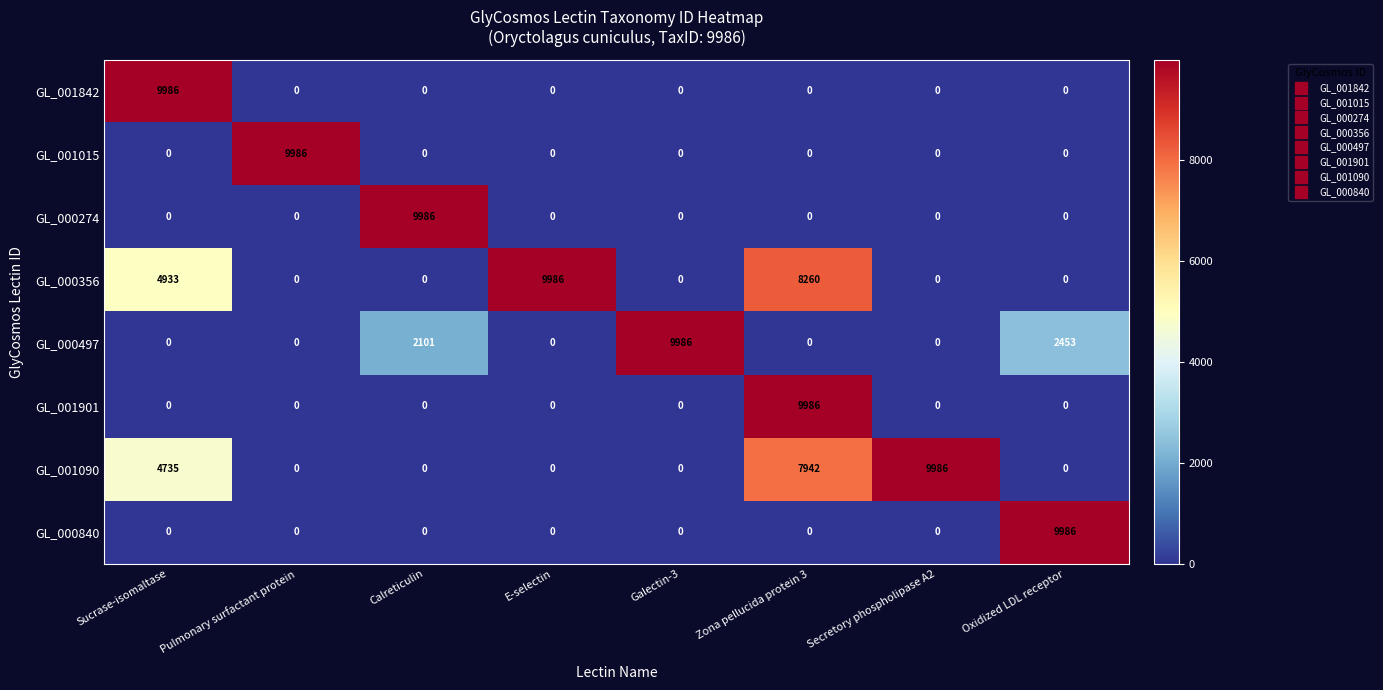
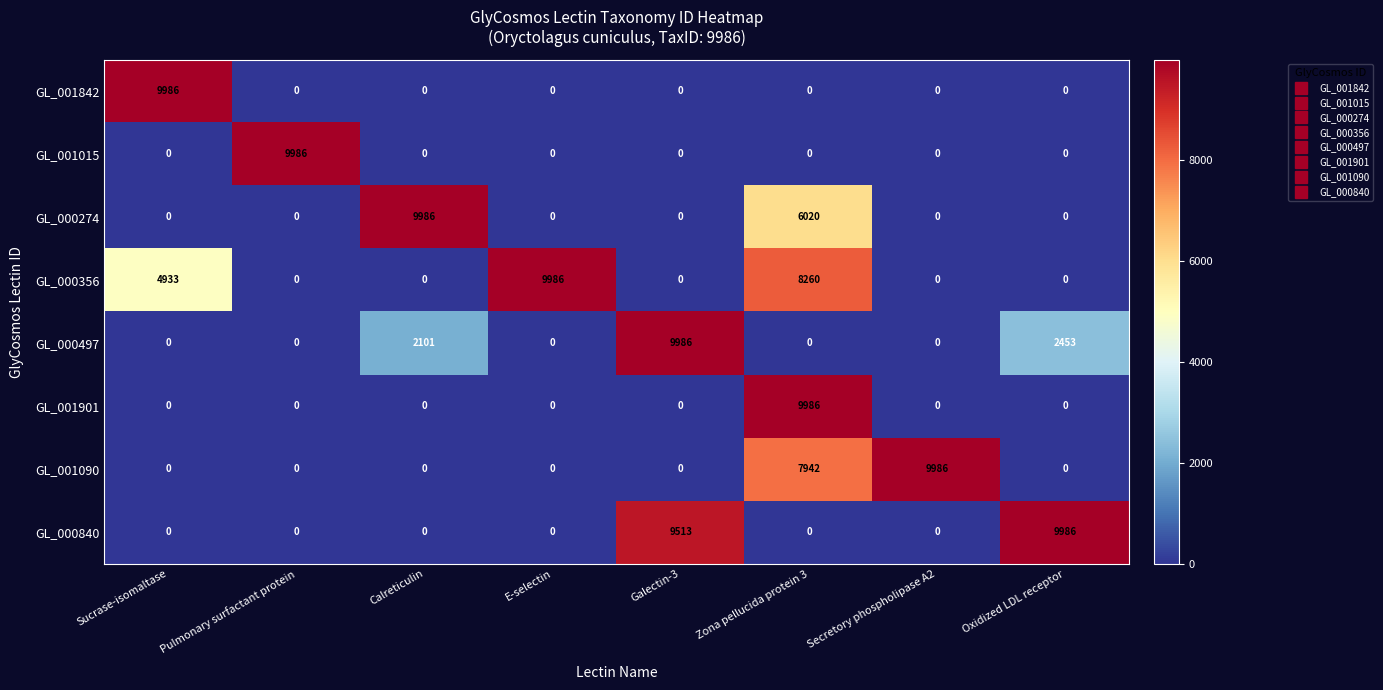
  {
    "GL_001842": {
      "Sucrase-isomaltase": 9986,
      "Pulmonary surfactant protein": 0,
      "Calreticulin": 0,
      "E-selectin": 0,
      "Galectin-3": 0,
      "Zona pellucida protein 3": 0,
      "Secretory phospholipase A2": 0,
      "Oxidized LDL receptor": 0
    },
    "GL_001015": {
      "Sucrase-isomaltase": 0,
      "Pulmonary surfactant protein": 9986,
      "Calreticulin": 0,
      "E-selectin": 0,
      "Galectin-3": 0,
      "Zona pellucida protein 3": 0,
      "Secretory phospholipase A2": 0,
      "Oxidized LDL receptor": 0
    },
    "GL_000274": {
      "Sucrase-isomaltase": 0,
      "Pulmonary surfactant protein": 0,
      "Calreticulin": 9986,
      "E-selectin": 0,
      "Galectin-3": 0,
-     "Zona pellucida protein 3": 0,
+     "Zona pellucida protein 3": 6020,
      "Secretory phospholipase A2": 0,
      "Oxidized LDL receptor": 0
    },
    "GL_000356": {
      "Sucrase-isomaltase": 4933,
      "Pulmonary surfactant protein": 0,
      "Calreticulin": 0,
      "E-selectin": 9986,
      "Galectin-3": 0,
      "Zona pellucida protein 3": 8260,
      "Secretory phospholipase A2": 0,
      "Oxidized LDL receptor": 0
    },
    "GL_000497": {
      "Sucrase-isomaltase": 0,
      "Pulmonary surfactant protein": 0,
      "Calreticulin": 2101,
      "E-selectin": 0,
      "Galectin-3": 9986,
      "Zona pellucida protein 3": 0,
      "Secretory phospholipase A2": 0,
      "Oxidized LDL receptor": 2453
    },
    "GL_001901": {
      "Sucrase-isomaltase": 0,
      "Pulmonary surfactant protein": 0,
      "Calreticulin": 0,
      "E-selectin": 0,
      "Galectin-3": 0,
      "Zona pellucida protein 3": 9986,
      "Secretory phospholipase A2": 0,
      "Oxidized LDL receptor": 0
    },
    "GL_001090": {
-     "Sucrase-isomaltase": 4735,
+     "Sucrase-isomaltase": 0,
      "Pulmonary surfactant protein": 0,
      "Calreticulin": 0,
      "E-selectin": 0,
      "Galectin-3": 0,
      "Zona pellucida protein 3": 7942,
      "Secretory phospholipase A2": 9986,
      "Oxidized LDL receptor": 0
    },
    "GL_000840": {
      "Sucrase-isomaltase": 0,
      "Pulmonary surfactant protein": 0,
      "Calreticulin": 0,
      "E-selectin": 0,
-     "Galectin-3": 0,
+     "Galectin-3": 9513,
      "Zona pellucida protein 3": 0,
      "Secretory phospholipase A2": 0,
      "Oxidized LDL receptor": 9986
    }
  }
